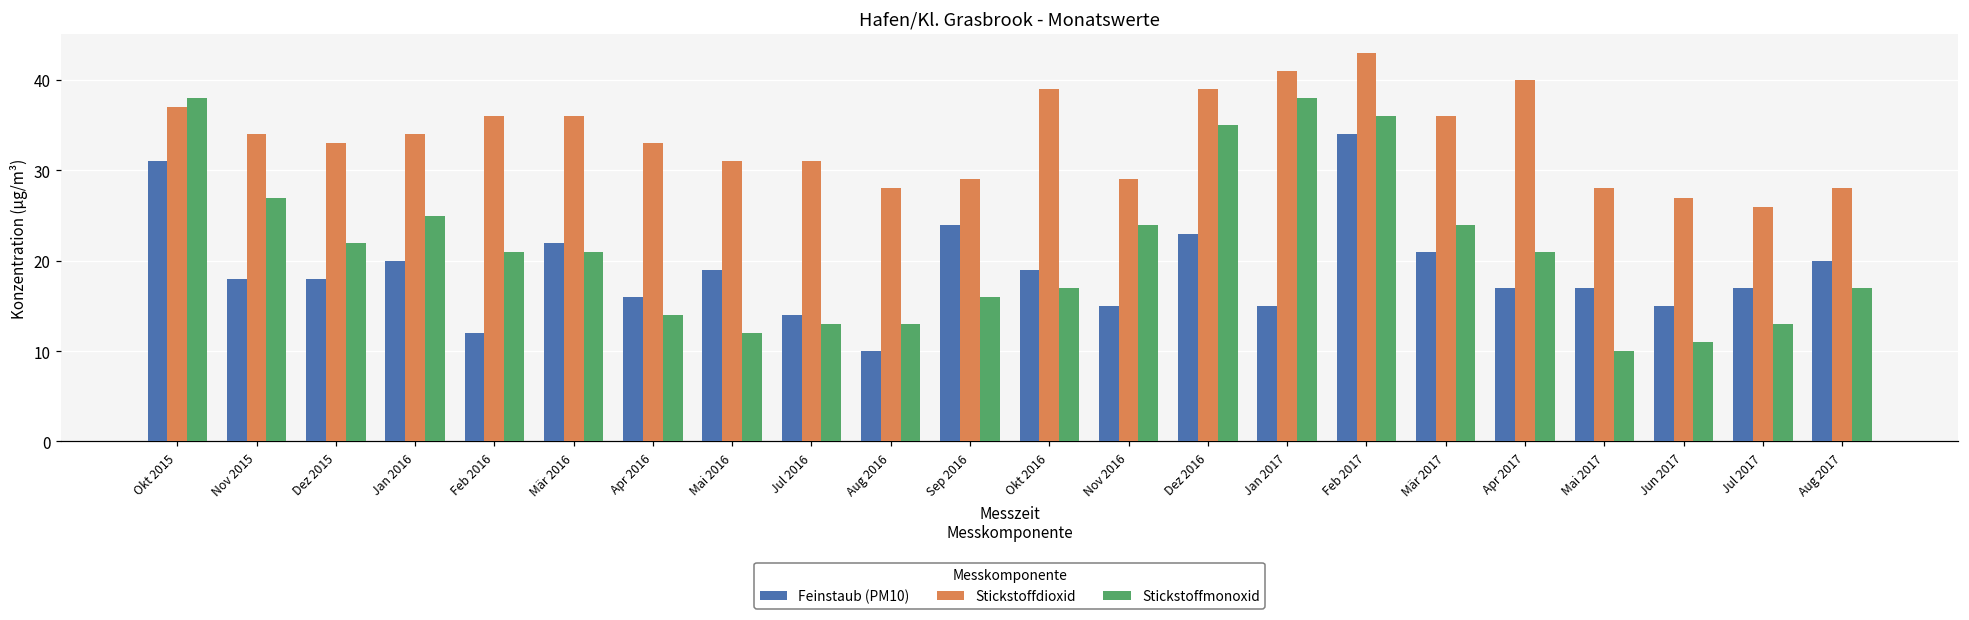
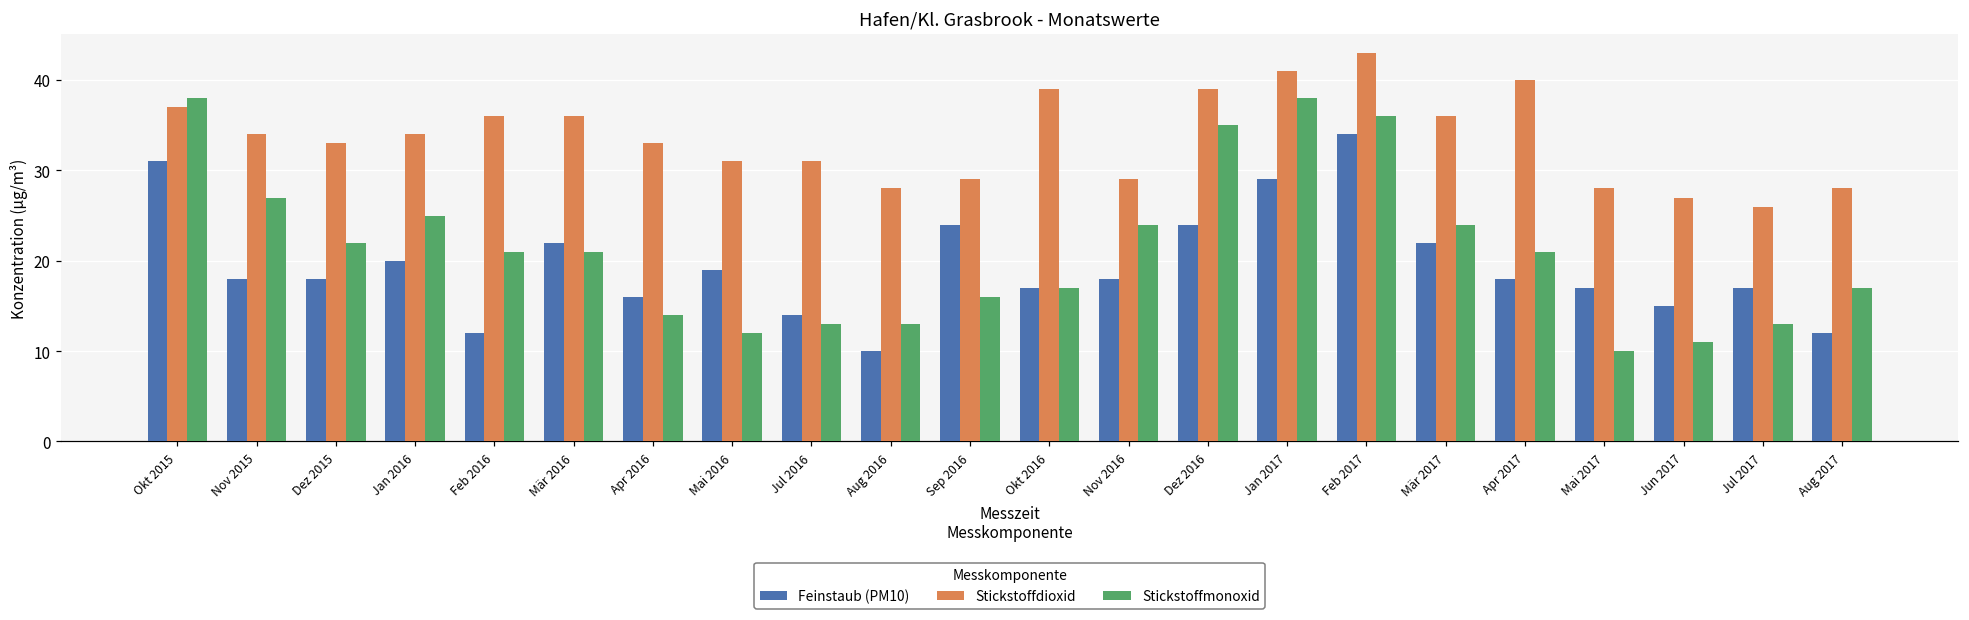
  {
    "Feinstaub (PM10)": {
      "Okt 2015": 31,
      "Nov 2015": 18,
      "Dez 2015": 18,
      "Jan 2016": 20,
      "Feb 2016": 12,
      "Mär 2016": 22,
      "Apr 2016": 16,
      "Mai 2016": 19,
      "Jul 2016": 14,
      "Aug 2016": 10,
      "Sep 2016": 24,
-     "Okt 2016": 19,
-     "Nov 2016": 15,
-     "Dez 2016": 23,
-     "Jan 2017": 15,
+     "Okt 2016": 17,
+     "Nov 2016": 18,
+     "Dez 2016": 24,
+     "Jan 2017": 29,
      "Feb 2017": 34,
-     "Mär 2017": 21,
-     "Apr 2017": 17,
+     "Mär 2017": 22,
+     "Apr 2017": 18,
      "Mai 2017": 17,
      "Jun 2017": 15,
      "Jul 2017": 17,
-     "Aug 2017": 20
+     "Aug 2017": 12
    },
    "Stickstoffdioxid": {
      "Okt 2015": 37,
      "Nov 2015": 34,
      "Dez 2015": 33,
      "Jan 2016": 34,
      "Feb 2016": 36,
      "Mär 2016": 36,
      "Apr 2016": 33,
      "Mai 2016": 31,
      "Jul 2016": 31,
      "Aug 2016": 28,
      "Sep 2016": 29,
      "Okt 2016": 39,
      "Nov 2016": 29,
      "Dez 2016": 39,
      "Jan 2017": 41,
      "Feb 2017": 43,
      "Mär 2017": 36,
      "Apr 2017": 40,
      "Mai 2017": 28,
      "Jun 2017": 27,
      "Jul 2017": 26,
      "Aug 2017": 28
    },
    "Stickstoffmonoxid": {
      "Okt 2015": 38,
      "Nov 2015": 27,
      "Dez 2015": 22,
      "Jan 2016": 25,
      "Feb 2016": 21,
      "Mär 2016": 21,
      "Apr 2016": 14,
      "Mai 2016": 12,
      "Jul 2016": 13,
      "Aug 2016": 13,
      "Sep 2016": 16,
      "Okt 2016": 17,
      "Nov 2016": 24,
      "Dez 2016": 35,
      "Jan 2017": 38,
      "Feb 2017": 36,
      "Mär 2017": 24,
      "Apr 2017": 21,
      "Mai 2017": 10,
      "Jun 2017": 11,
      "Jul 2017": 13,
      "Aug 2017": 17
    }
  }
